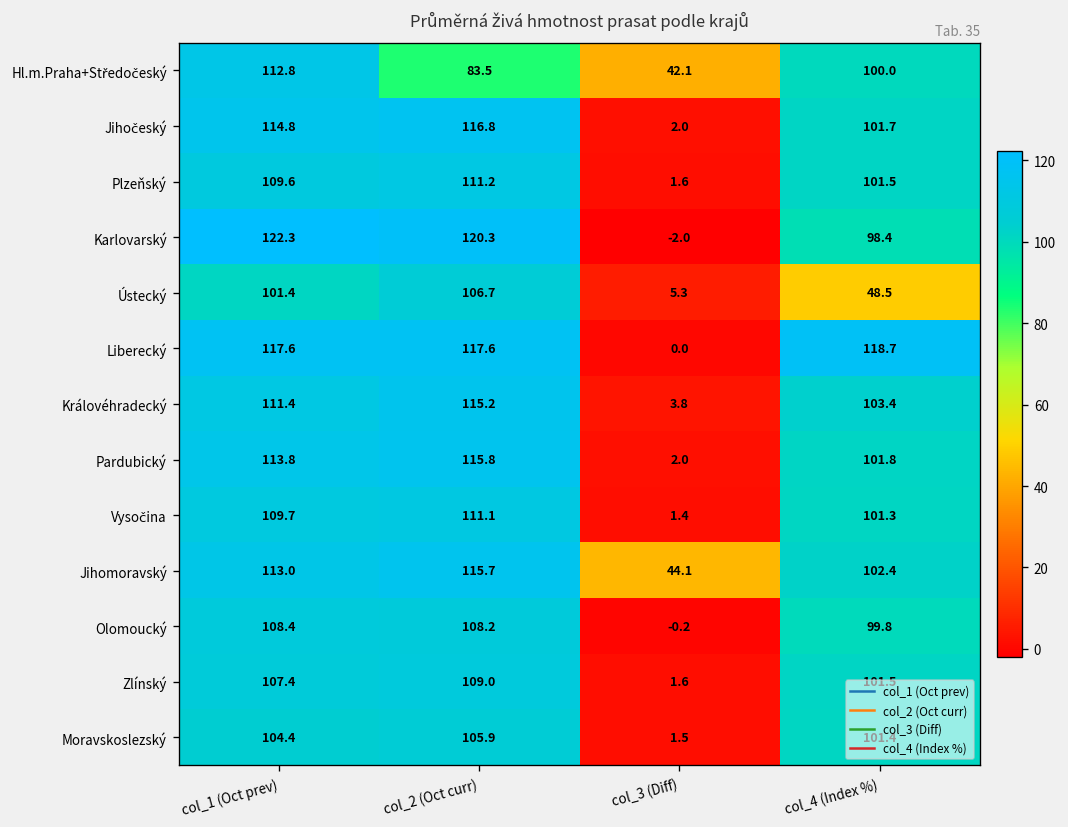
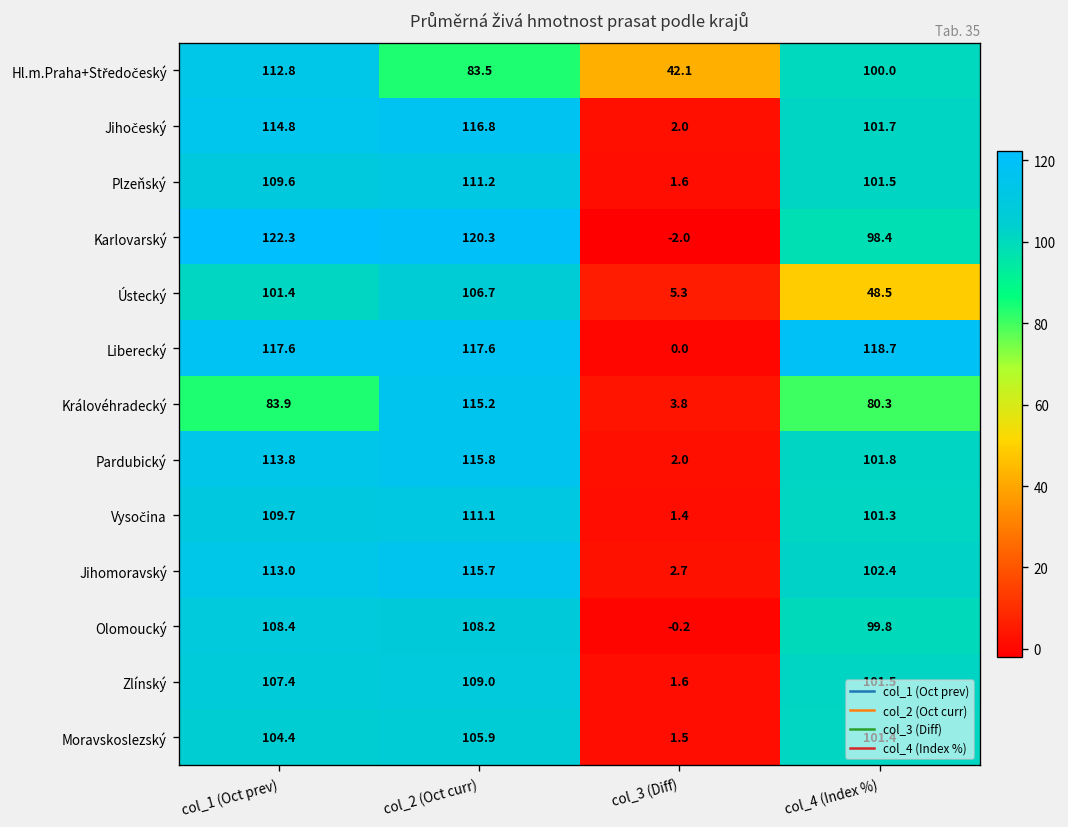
  {
    "Hl.m.Praha+Středočeský": {
      "col_1 (Oct prev)": 112.8,
      "col_2 (Oct curr)": 83.5,
      "col_3 (Diff)": 42.1,
      "col_4 (Index %)": 100.0
    },
    "Jihočeský": {
      "col_1 (Oct prev)": 114.8,
      "col_2 (Oct curr)": 116.8,
      "col_3 (Diff)": 2.0,
      "col_4 (Index %)": 101.7
    },
    "Plzeňský": {
      "col_1 (Oct prev)": 109.6,
      "col_2 (Oct curr)": 111.2,
      "col_3 (Diff)": 1.6,
      "col_4 (Index %)": 101.5
    },
    "Karlovarský": {
      "col_1 (Oct prev)": 122.3,
      "col_2 (Oct curr)": 120.3,
      "col_3 (Diff)": -2.0,
      "col_4 (Index %)": 98.4
    },
    "Ústecký": {
      "col_1 (Oct prev)": 101.4,
      "col_2 (Oct curr)": 106.7,
      "col_3 (Diff)": 5.3,
      "col_4 (Index %)": 48.5
    },
    "Liberecký": {
      "col_1 (Oct prev)": 117.6,
      "col_2 (Oct curr)": 117.6,
      "col_3 (Diff)": 0.0,
      "col_4 (Index %)": 118.7
    },
    "Královéhradecký": {
-     "col_1 (Oct prev)": 111.4,
+     "col_1 (Oct prev)": 83.9,
      "col_2 (Oct curr)": 115.2,
      "col_3 (Diff)": 3.8,
-     "col_4 (Index %)": 103.4
+     "col_4 (Index %)": 80.3
    },
    "Pardubický": {
      "col_1 (Oct prev)": 113.8,
      "col_2 (Oct curr)": 115.8,
      "col_3 (Diff)": 2.0,
      "col_4 (Index %)": 101.8
    },
    "Vysočina": {
      "col_1 (Oct prev)": 109.7,
      "col_2 (Oct curr)": 111.1,
      "col_3 (Diff)": 1.4,
      "col_4 (Index %)": 101.3
    },
    "Jihomoravský": {
      "col_1 (Oct prev)": 113.0,
      "col_2 (Oct curr)": 115.7,
-     "col_3 (Diff)": 44.1,
+     "col_3 (Diff)": 2.7,
      "col_4 (Index %)": 102.4
    },
    "Olomoucký": {
      "col_1 (Oct prev)": 108.4,
      "col_2 (Oct curr)": 108.2,
      "col_3 (Diff)": -0.2,
      "col_4 (Index %)": 99.8
    },
    "Zlínský": {
      "col_1 (Oct prev)": 107.4,
      "col_2 (Oct curr)": 109.0,
      "col_3 (Diff)": 1.6
    },
    "Moravskoslezský": {
      "col_1 (Oct prev)": 104.4,
      "col_2 (Oct curr)": 105.9,
      "col_3 (Diff)": 1.5
    }
  }
